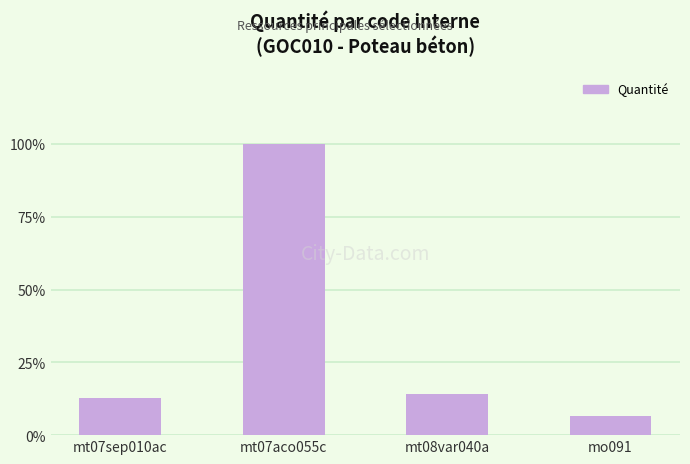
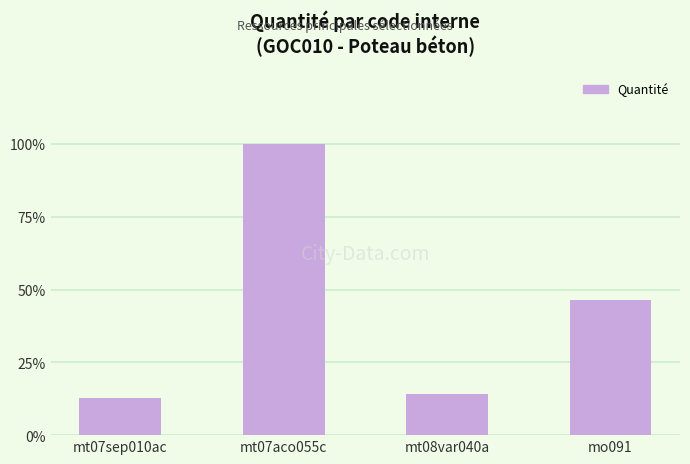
  {
    "mt07sep010ac": "13%",
    "mt07aco055c": "100%",
    "mt08var040a": "14%",
-   "mo091": "6%"
+   "mo091": "46%"
  }
